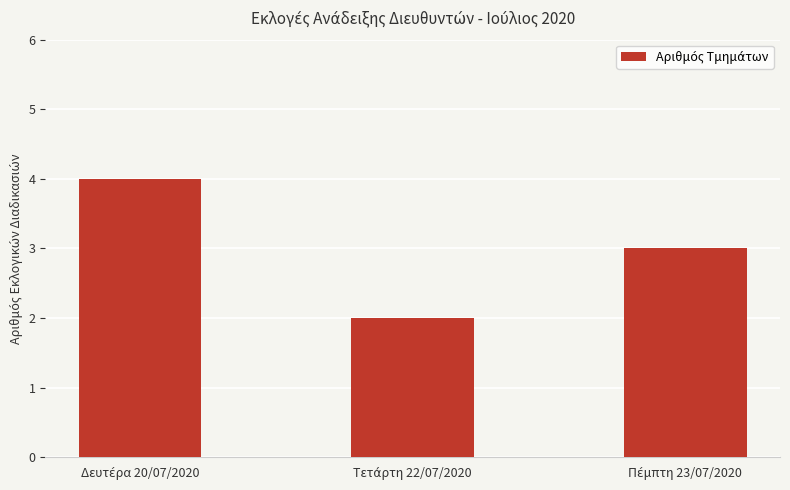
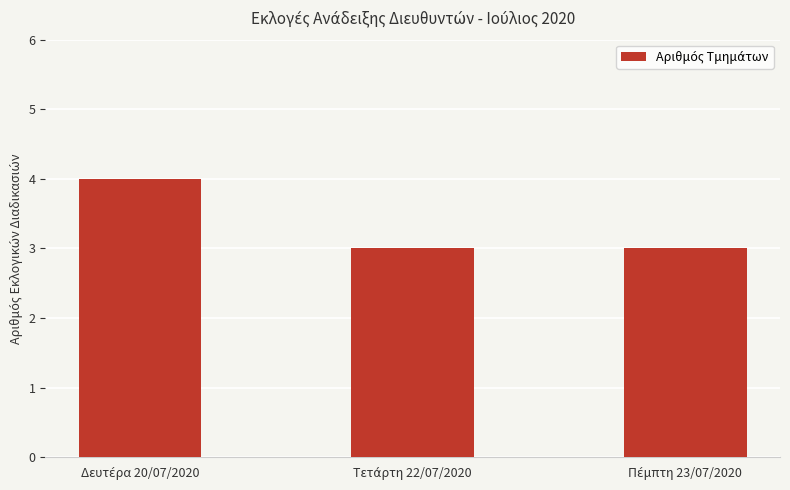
  {
    "Δευτέρα 20/07/2020": 4,
-   "Τετάρτη 22/07/2020": 2,
+   "Τετάρτη 22/07/2020": 3,
    "Πέμπτη 23/07/2020": 3
  }
